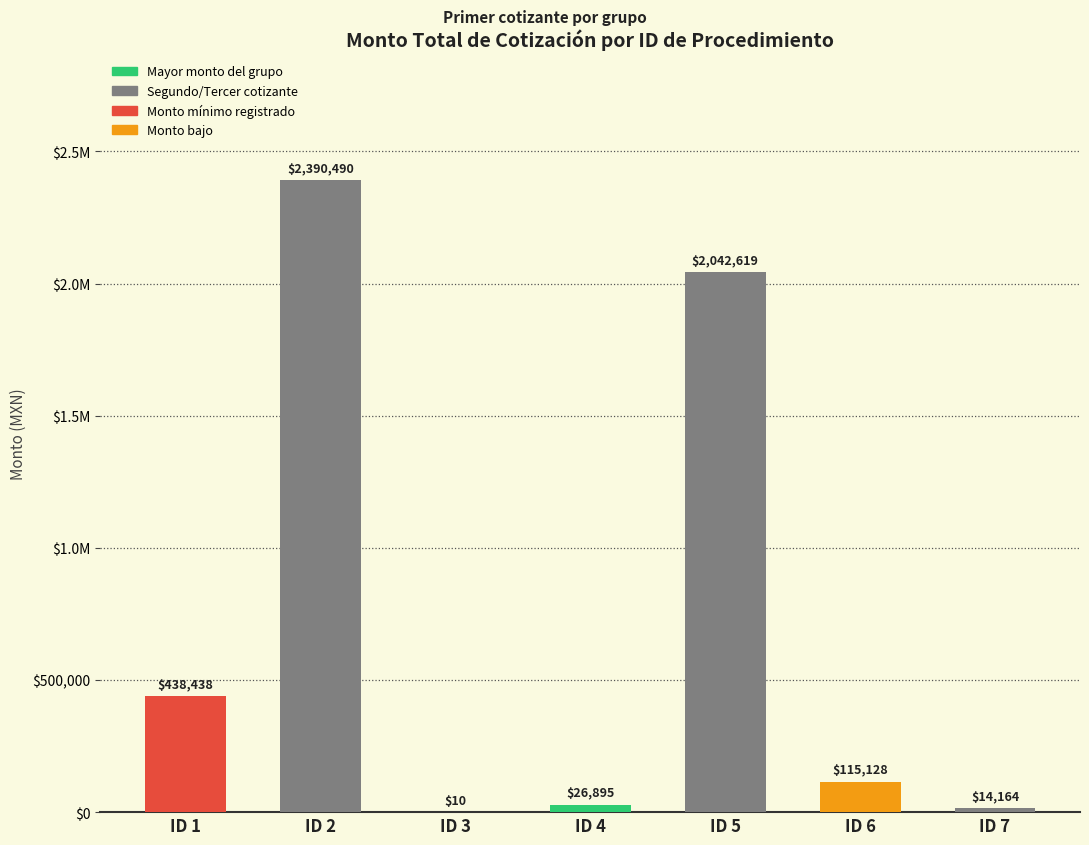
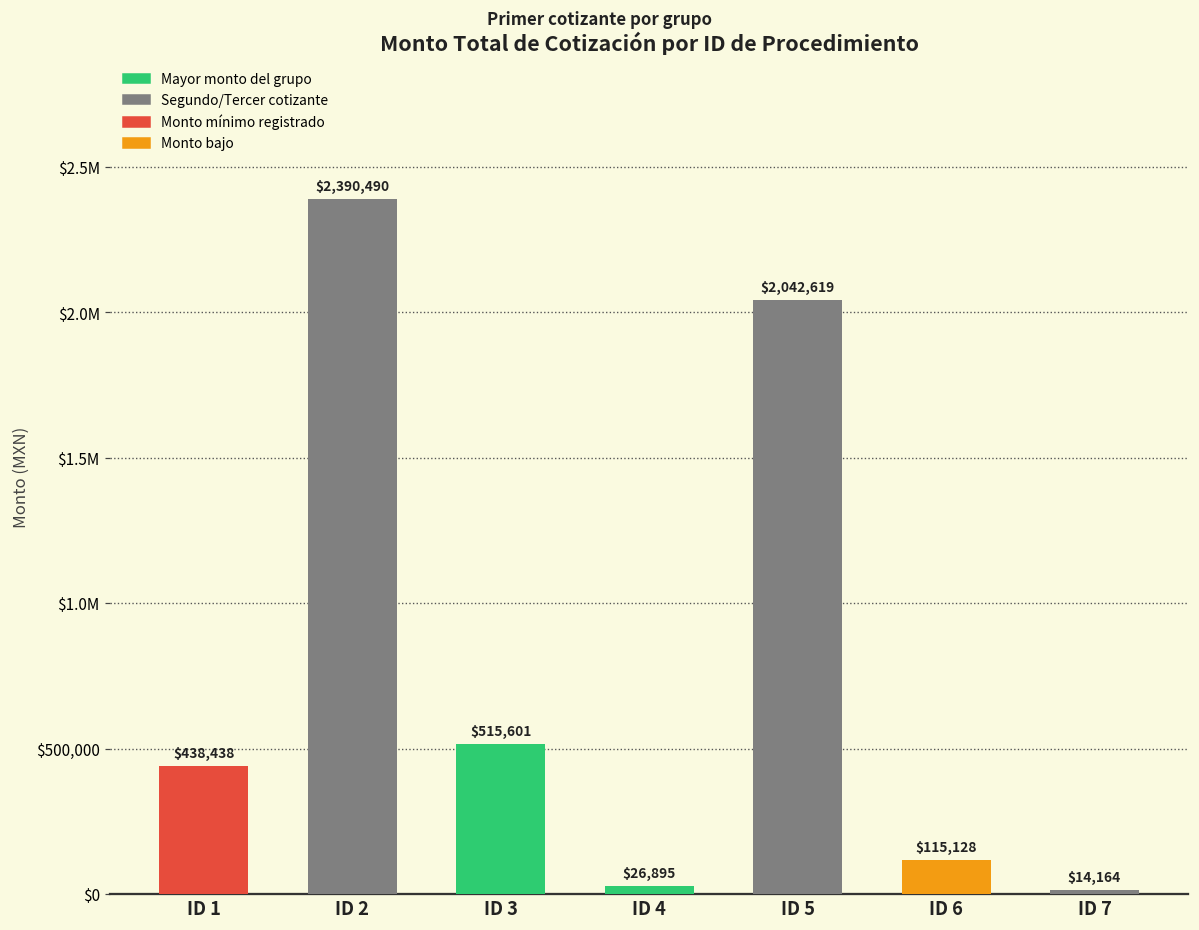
  {
    "ID 1": "$438,438",
    "ID 2": "$2,390,490",
-   "ID 3": "$10",
+   "ID 3": "$515,601",
    "ID 4": "$26,895",
    "ID 5": "$2,042,619",
    "ID 6": "$115,128",
    "ID 7": "$14,164"
  }
